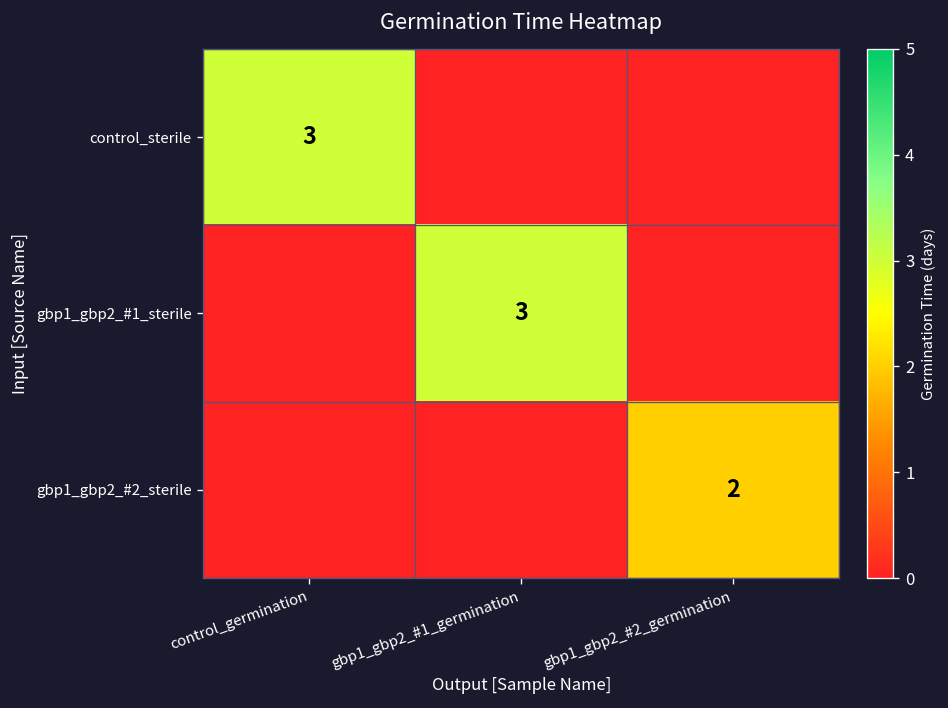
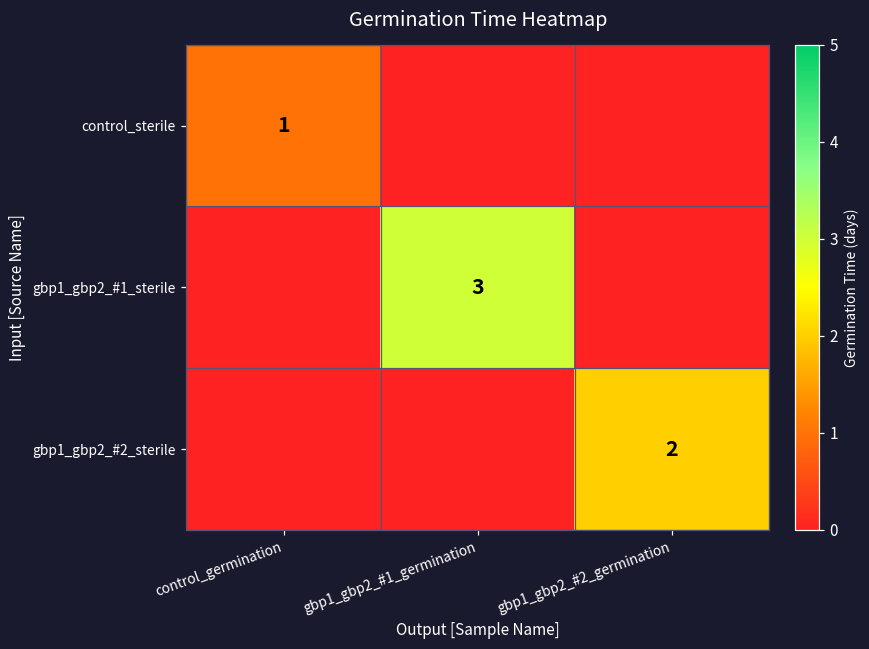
  {
    "control_sterile": {
-     "control_germination": 3
+     "control_germination": 1
    },
    "gbp1_gbp2_#1_sterile": {
      "gbp1_gbp2_#1_germination": 3
    },
    "gbp1_gbp2_#2_sterile": {
      "gbp1_gbp2_#2_germination": 2
    }
  }
